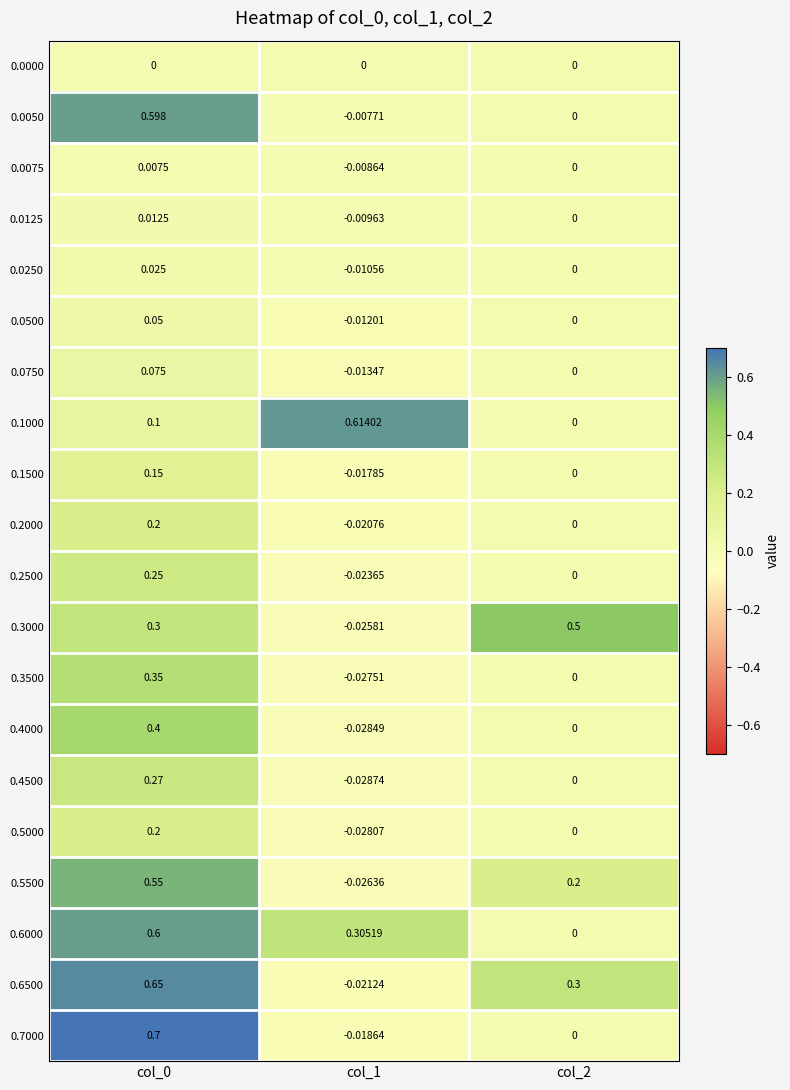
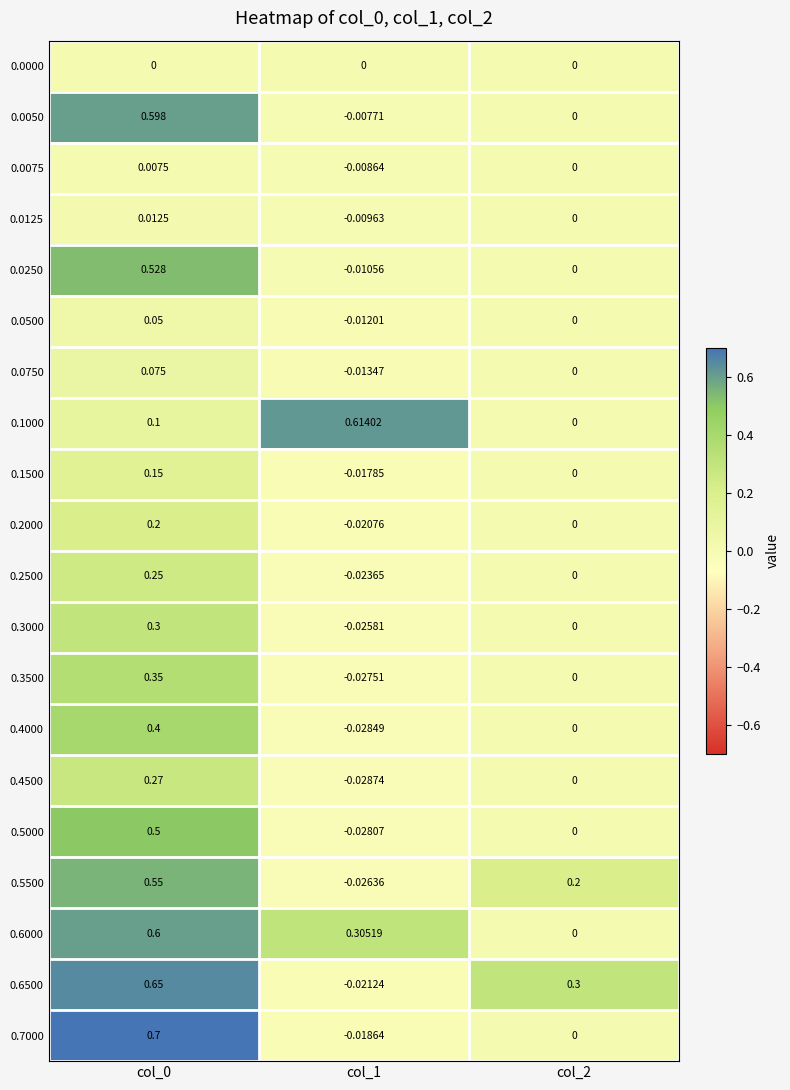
  {
    "0.0000": {
      "col_0": 0,
      "col_1": 0,
      "col_2": 0
    },
    "0.0050": {
      "col_0": 0.598,
      "col_1": -0.00771,
      "col_2": 0
    },
    "0.0075": {
      "col_0": 0.0075,
      "col_1": -0.00864,
      "col_2": 0
    },
    "0.0125": {
      "col_0": 0.0125,
      "col_1": -0.00963,
      "col_2": 0
    },
    "0.0250": {
-     "col_0": 0.025,
+     "col_0": 0.528,
      "col_1": -0.01056,
      "col_2": 0
    },
    "0.0500": {
      "col_0": 0.05,
      "col_1": -0.01201,
      "col_2": 0
    },
    "0.0750": {
      "col_0": 0.075,
      "col_1": -0.01347,
      "col_2": 0
    },
    "0.1000": {
      "col_0": 0.1,
      "col_1": 0.61402,
      "col_2": 0
    },
    "0.1500": {
      "col_0": 0.15,
      "col_1": -0.01785,
      "col_2": 0
    },
    "0.2000": {
      "col_0": 0.2,
      "col_1": -0.02076,
      "col_2": 0
    },
    "0.2500": {
      "col_0": 0.25,
      "col_1": -0.02365,
      "col_2": 0
    },
    "0.3000": {
      "col_0": 0.3,
      "col_1": -0.02581,
-     "col_2": 0.5
+     "col_2": 0
    },
    "0.3500": {
      "col_0": 0.35,
      "col_1": -0.02751,
      "col_2": 0
    },
    "0.4000": {
      "col_0": 0.4,
      "col_1": -0.02849,
      "col_2": 0
    },
    "0.4500": {
      "col_0": 0.27,
      "col_1": -0.02874,
      "col_2": 0
    },
    "0.5000": {
-     "col_0": 0.2,
+     "col_0": 0.5,
      "col_1": -0.02807,
      "col_2": 0
    },
    "0.5500": {
      "col_0": 0.55,
      "col_1": -0.02636,
      "col_2": 0.2
    },
    "0.6000": {
      "col_0": 0.6,
      "col_1": 0.30519,
      "col_2": 0
    },
    "0.6500": {
      "col_0": 0.65,
      "col_1": -0.02124,
      "col_2": 0.3
    },
    "0.7000": {
      "col_0": 0.7,
      "col_1": -0.01864,
      "col_2": 0
    }
  }
